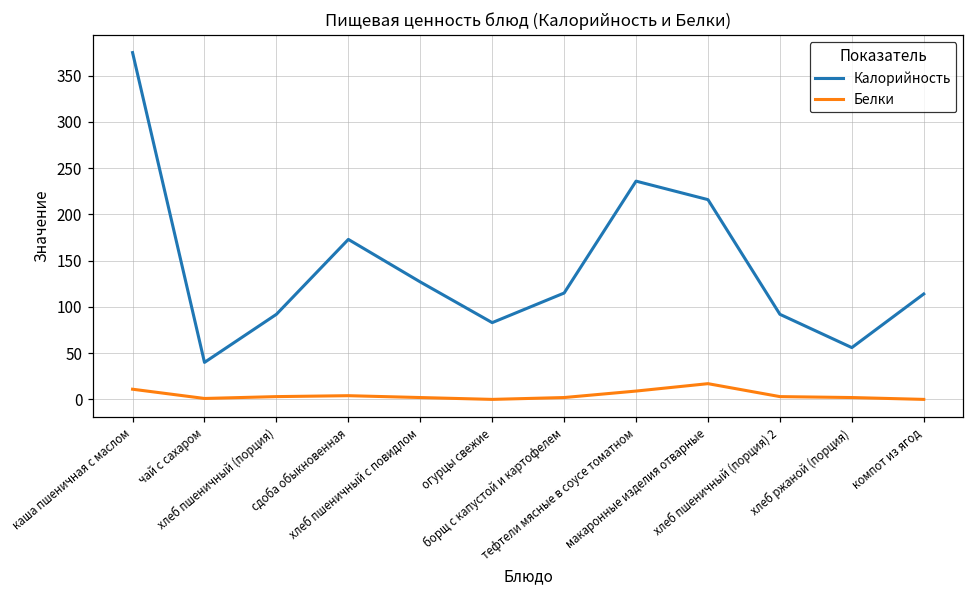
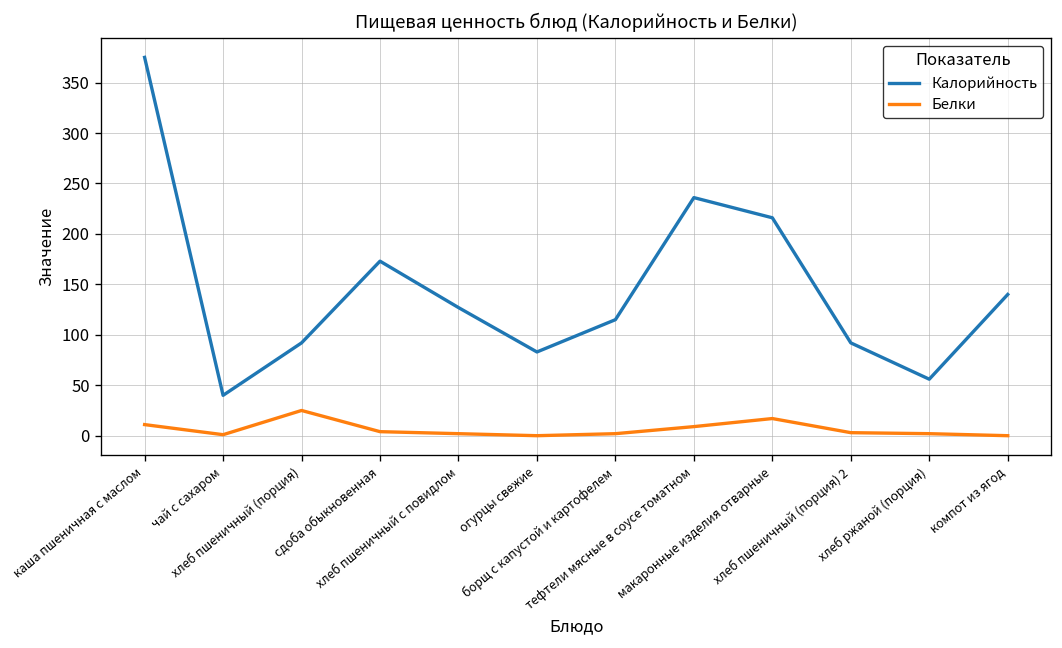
  {
    "Калорийность": {
      "каша пшеничная с маслом": 380,
      "чай с сахаром": 40,
      "хлеб пшеничный (порция)": 90,
      "сдоба обыкновенная": 170,
      "хлеб пшеничный с повидлом": 130,
      "огурцы свежие": 80,
      "борщ с капустой и картофелем": 120,
      "тефтели мясные в соусе томатном": 240,
      "макаронные изделия отварные": 220,
      "хлеб пшеничный (порция) 2": 90,
      "хлеб ржаной (порция)": 60,
-     "компот из ягод": 110
+     "компот из ягод": 140
    },
    "Белки": {
      "каша пшеничная с маслом": 10,
      "чай с сахаром": 0,
-     "хлеб пшеничный (порция)": 0,
+     "хлеб пшеничный (порция)": 30,
      "сдоба обыкновенная": 0,
      "хлеб пшеничный с повидлом": 0,
      "огурцы свежие": 0,
      "борщ с капустой и картофелем": 0,
      "тефтели мясные в соусе томатном": 10,
      "макаронные изделия отварные": 20,
      "хлеб пшеничный (порция) 2": 0,
      "хлеб ржаной (порция)": 0,
      "компот из ягод": 0
    }
  }
